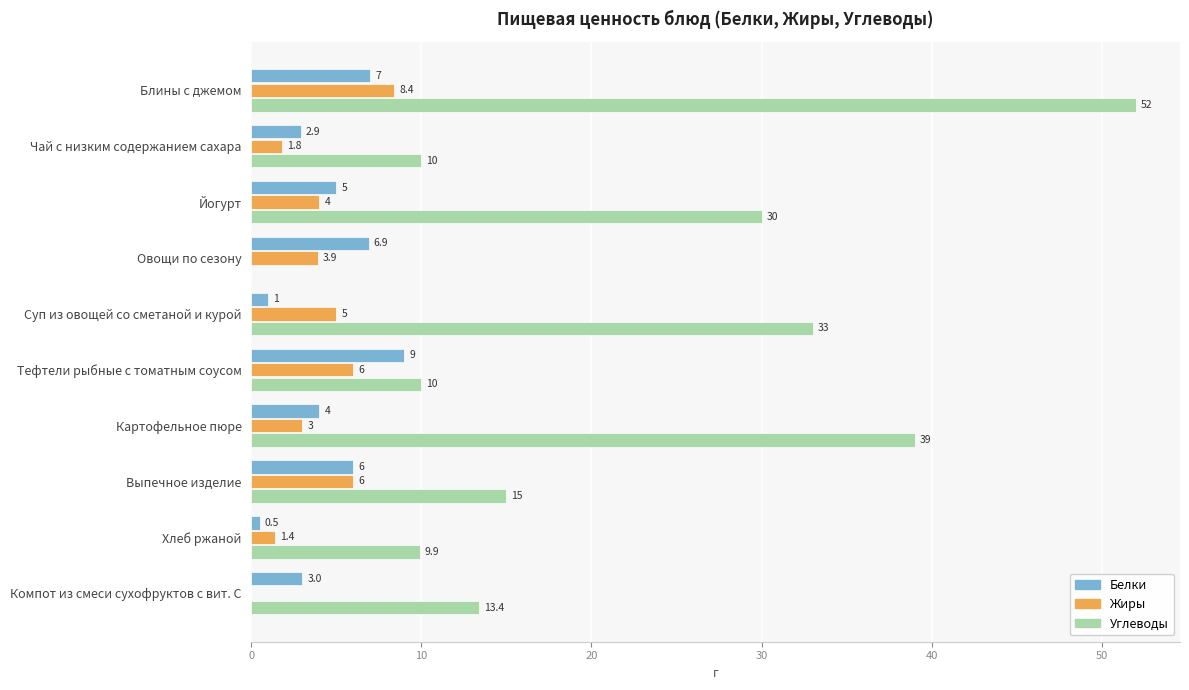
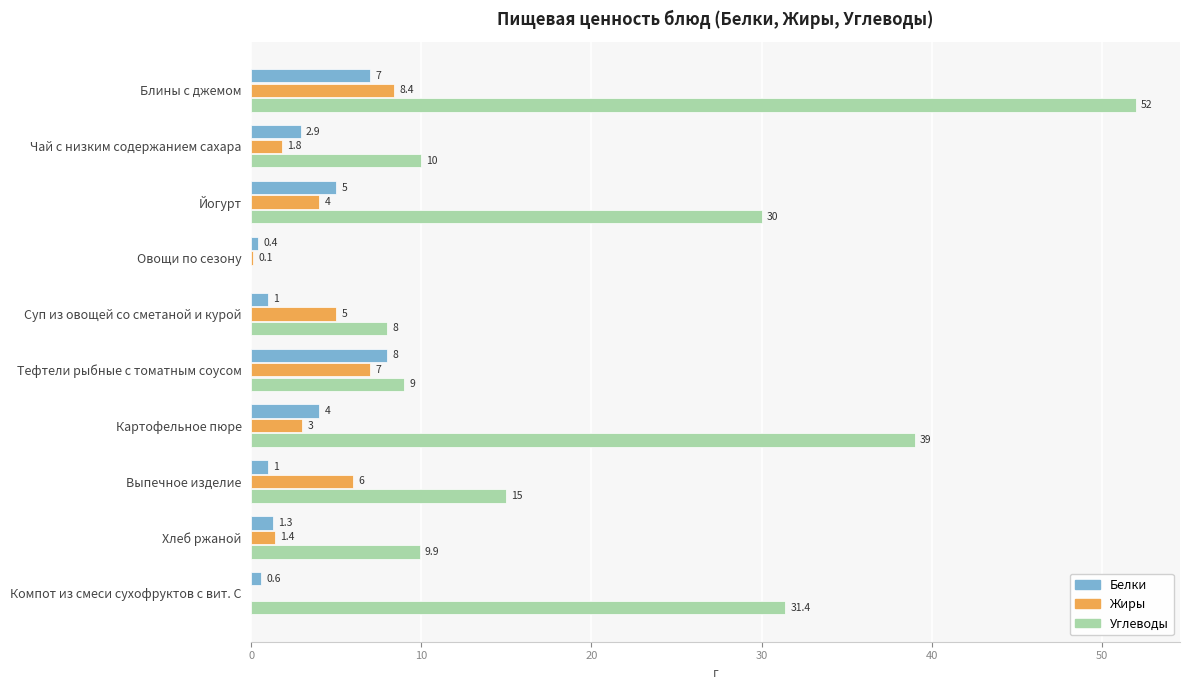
  {
    "Белки": {
      "Блины с джемом": 7,
      "Чай с низким содержанием сахара": 2.9,
      "Йогурт": 5,
-     "Овощи по сезону": 6.9,
+     "Овощи по сезону": 0.4,
      "Суп из овощей со сметаной и курой": 1,
-     "Тефтели рыбные с томатным соусом": 9,
+     "Тефтели рыбные с томатным соусом": 8,
      "Картофельное пюре": 4,
-     "Выпечное изделие": 6,
-     "Хлеб ржаной": 0.5,
-     "Компот из смеси сухофруктов с вит. С": 3.0
+     "Выпечное изделие": 1,
+     "Хлеб ржаной": 1.3,
+     "Компот из смеси сухофруктов с вит. С": 0.6
    },
    "Жиры": {
      "Блины с джемом": 8.4,
      "Чай с низким содержанием сахара": 1.8,
      "Йогурт": 4,
-     "Овощи по сезону": 3.9,
+     "Овощи по сезону": 0.1,
      "Суп из овощей со сметаной и курой": 5,
-     "Тефтели рыбные с томатным соусом": 6,
+     "Тефтели рыбные с томатным соусом": 7,
      "Картофельное пюре": 3,
      "Выпечное изделие": 6,
      "Хлеб ржаной": 1.4
    },
    "Углеводы": {
      "Блины с джемом": 52,
      "Чай с низким содержанием сахара": 10,
      "Йогурт": 30,
-     "Суп из овощей со сметаной и курой": 33,
-     "Тефтели рыбные с томатным соусом": 10,
+     "Суп из овощей со сметаной и курой": 8,
+     "Тефтели рыбные с томатным соусом": 9,
      "Картофельное пюре": 39,
      "Выпечное изделие": 15,
      "Хлеб ржаной": 9.9,
-     "Компот из смеси сухофруктов с вит. С": 13.4
+     "Компот из смеси сухофруктов с вит. С": 31.4
    }
  }
